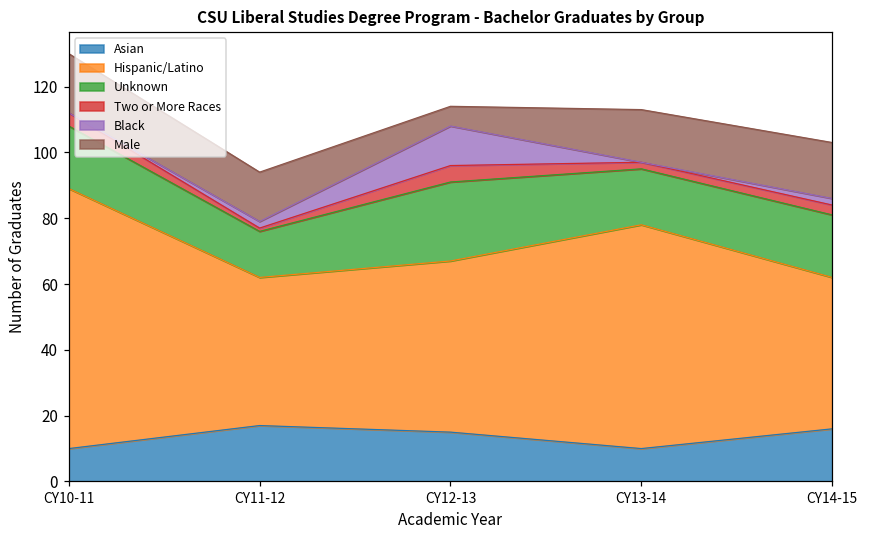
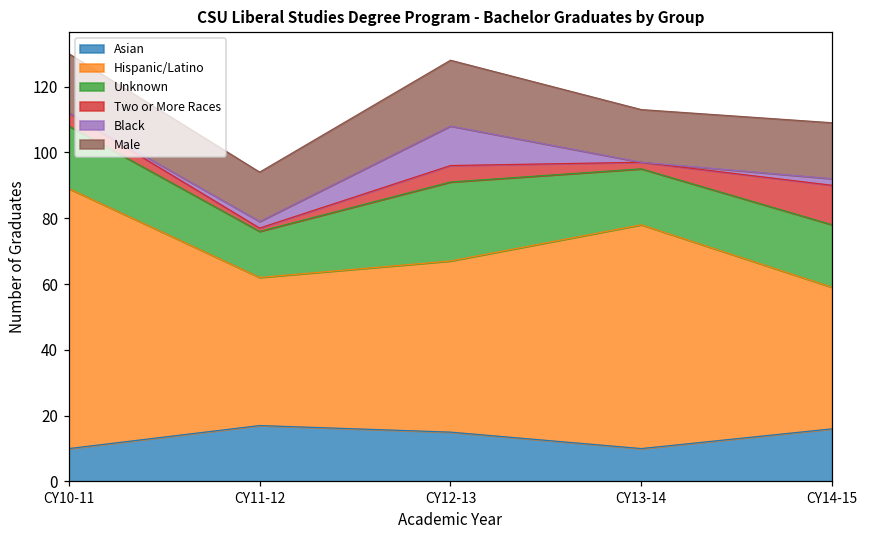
  {
    "Asian": {
      "CY10-11": 10,
      "CY11-12": 17,
      "CY12-13": 15,
      "CY13-14": 10,
      "CY14-15": 16
    },
    "Hispanic/Latino": {
      "CY10-11": 79,
      "CY11-12": 45,
      "CY12-13": 52,
      "CY13-14": 68,
-     "CY14-15": 46
+     "CY14-15": 43
    },
    "Unknown": {
      "CY10-11": 19,
      "CY11-12": 14,
      "CY12-13": 24,
      "CY13-14": 17,
      "CY14-15": 19
    },
    "Two or More Races": {
      "CY11-12": 1,
      "CY12-13": 5,
-     "CY14-15": 3
+     "CY14-15": 12
    },
    "Black": {
      "CY11-12": 2,
      "CY12-13": 12,
      "CY14-15": 2
    },
    "Male": {
      "CY10-11": 18,
      "CY11-12": 15,
-     "CY12-13": 6,
+     "CY12-13": 20,
      "CY13-14": 16,
      "CY14-15": 17
    }
  }
